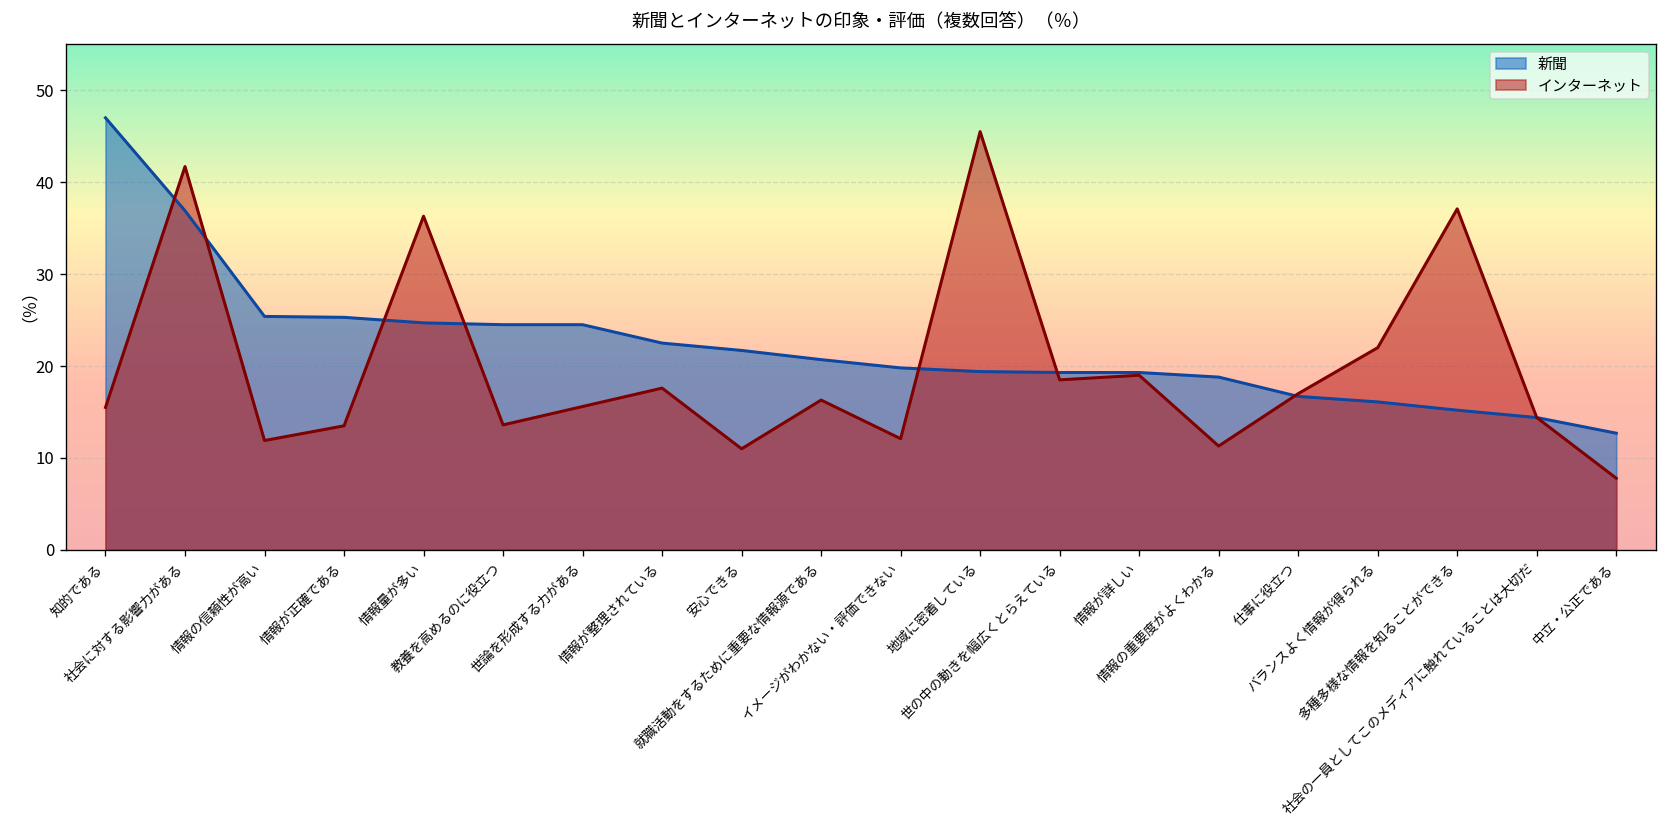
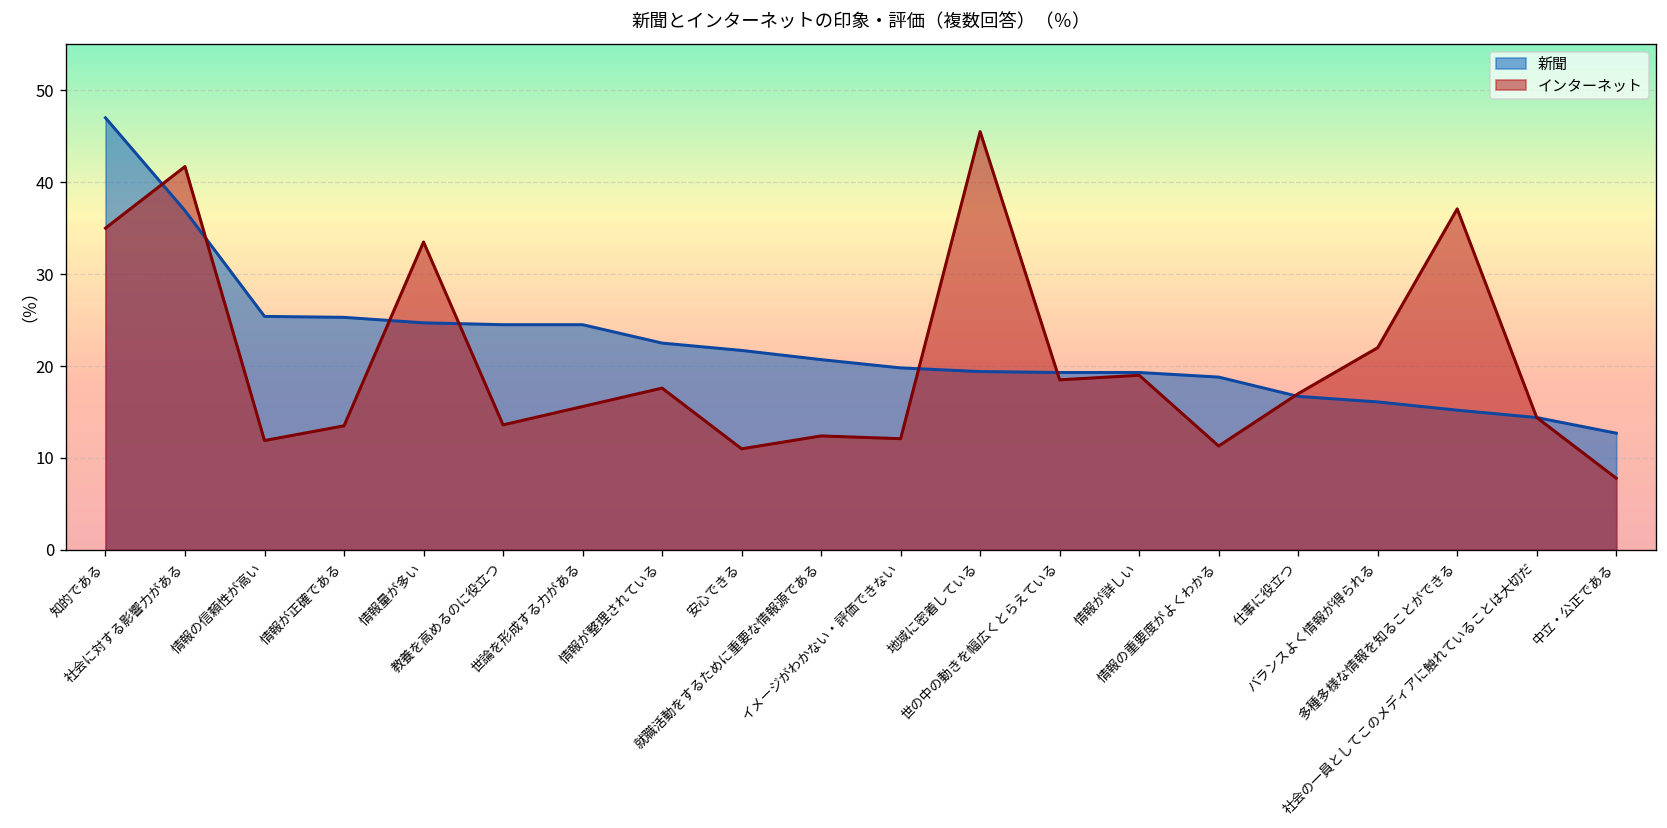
  {
    "新聞": {
      "知的である": 47,
      "社会に対する影響力がある": 37,
      "情報の信頼性が高い": 25,
      "情報が正確である": 25,
      "情報量が多い": 25,
      "教養を高めるのに役立つ": 25,
      "世論を形成する力がある": 25,
      "情報が整理されている": 23,
      "安心できる": 22,
      "就職活動をするために重要な情報源である": 21,
      "イメージがわかない・評価できない": 20,
      "地域に密着している": 19,
      "世の中の動きを幅広くとらえている": 19,
      "情報の重要度がよくわかる": 19,
      "バランスよく情報が得られる": 16,
      "多種多様な情報を知ることができる": 15,
      "中立・公正である": 13
    },
    "インターネット": {
-     "知的である": 16,
+     "知的である": 35,
      "社会に対する影響力がある": 42,
      "情報の信頼性が高い": 12,
      "情報が正確である": 14,
-     "情報量が多い": 36,
+     "情報量が多い": 34,
      "教養を高めるのに役立つ": 14,
      "世論を形成する力がある": 16,
      "情報が整理されている": 18,
      "安心できる": 11,
-     "就職活動をするために重要な情報源である": 16,
+     "就職活動をするために重要な情報源である": 12,
      "イメージがわかない・評価できない": 12,
      "地域に密着している": 46,
      "世の中の動きを幅広くとらえている": 19,
      "情報の重要度がよくわかる": 11,
      "バランスよく情報が得られる": 22,
      "多種多様な情報を知ることができる": 37,
      "中立・公正である": 8
    }
  }
